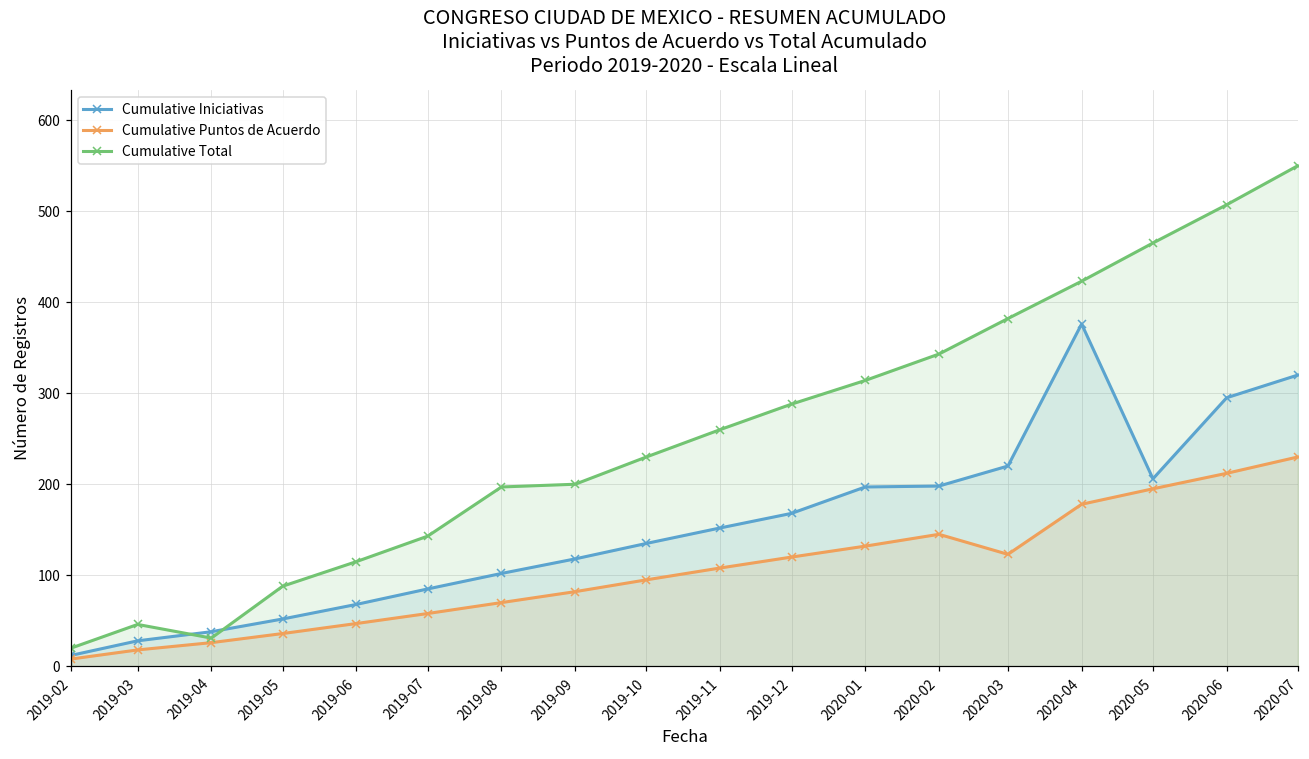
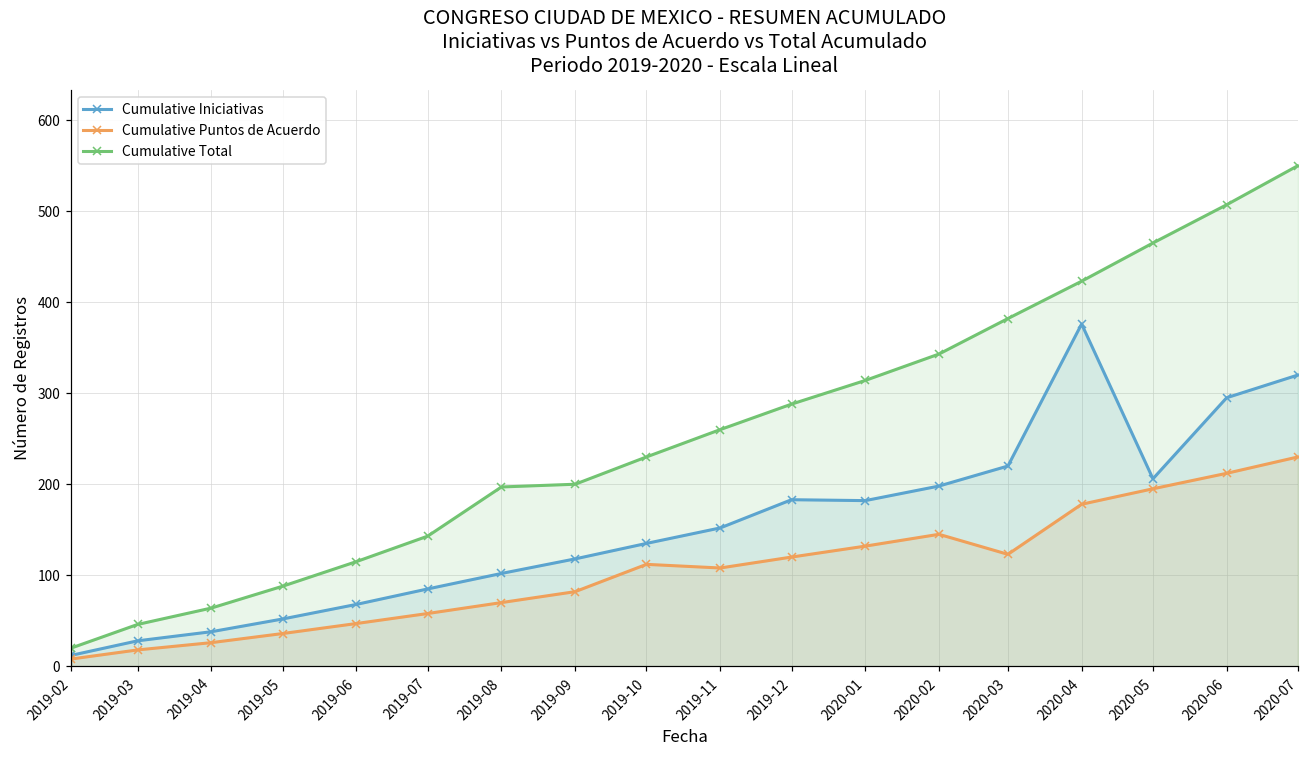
  {
    "Cumulative Iniciativas": {
      "2019-02": 10,
      "2019-03": 30,
      "2019-04": 40,
      "2019-05": 50,
      "2019-06": 70,
      "2019-07": 90,
      "2019-08": 100,
      "2019-09": 120,
      "2019-10": 140,
      "2019-11": 150,
-     "2019-12": 170,
-     "2020-01": 200,
+     "2019-12": 180,
+     "2020-01": 180,
      "2020-02": 200,
      "2020-03": 220,
      "2020-04": 380,
      "2020-05": 210,
      "2020-06": 300,
      "2020-07": 320
    },
    "Cumulative Puntos de Acuerdo": {
      "2019-02": 10,
      "2019-03": 20,
      "2019-04": 30,
      "2019-05": 40,
      "2019-06": 50,
      "2019-07": 60,
      "2019-08": 70,
      "2019-09": 80,
-     "2019-10": 100,
+     "2019-10": 110,
      "2019-11": 110,
      "2019-12": 120,
      "2020-01": 130,
      "2020-02": 150,
      "2020-03": 120,
      "2020-04": 180,
      "2020-05": 200,
      "2020-06": 210,
      "2020-07": 230
    },
    "Cumulative Total": {
      "2019-02": 20,
      "2019-03": 50,
-     "2019-04": 30,
+     "2019-04": 60,
      "2019-05": 90,
      "2019-06": 120,
      "2019-07": 140,
      "2019-08": 200,
      "2019-09": 200,
      "2019-10": 230,
      "2019-11": 260,
      "2019-12": 290,
      "2020-01": 310,
      "2020-02": 340,
      "2020-03": 380,
      "2020-04": 420,
      "2020-05": 470,
      "2020-06": 510,
      "2020-07": 550
    }
  }
